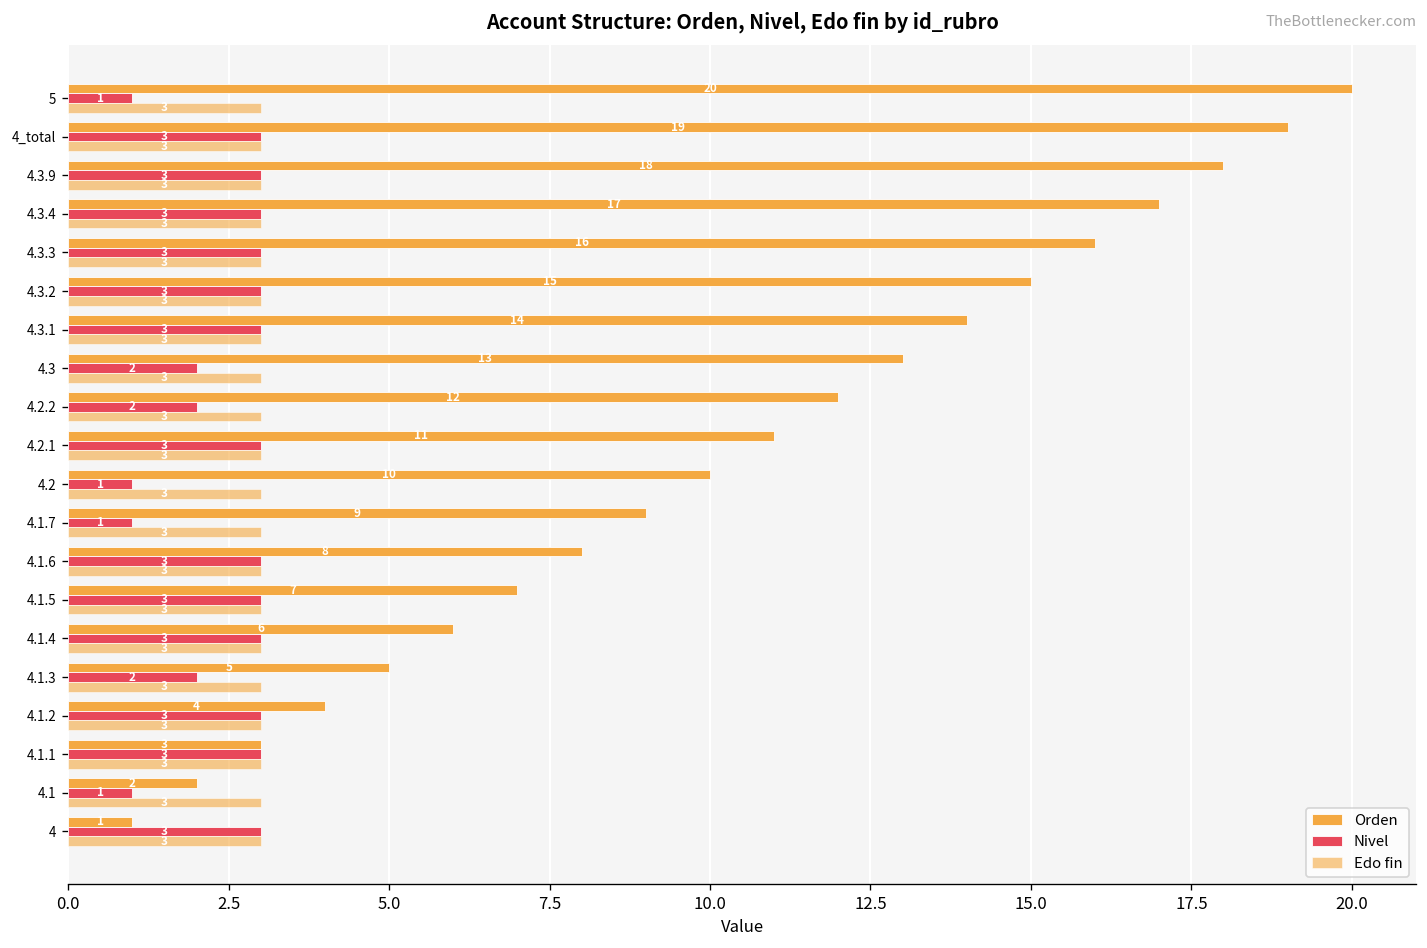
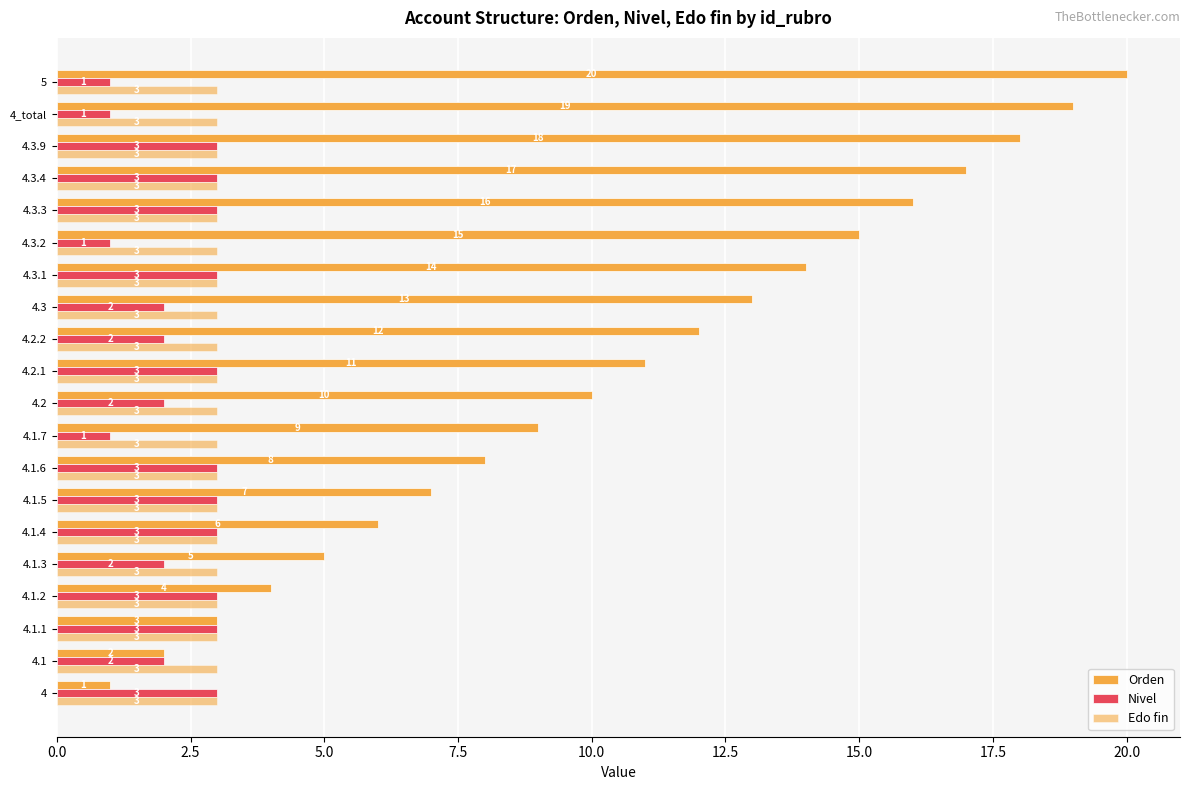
  {
    "Nivel": {
      "5": 1,
-     "4_total": 3,
-     "4.3.2": 3,
+     "4_total": 1,
+     "4.3.2": 1,
      "4.3": 2,
      "4.2.2": 2,
-     "4.2": 1,
+     "4.2": 2,
      "4.1.7": 1,
      "4.1.3": 2,
-     "4.1": 1
+     "4.1": 2
    }
  }
